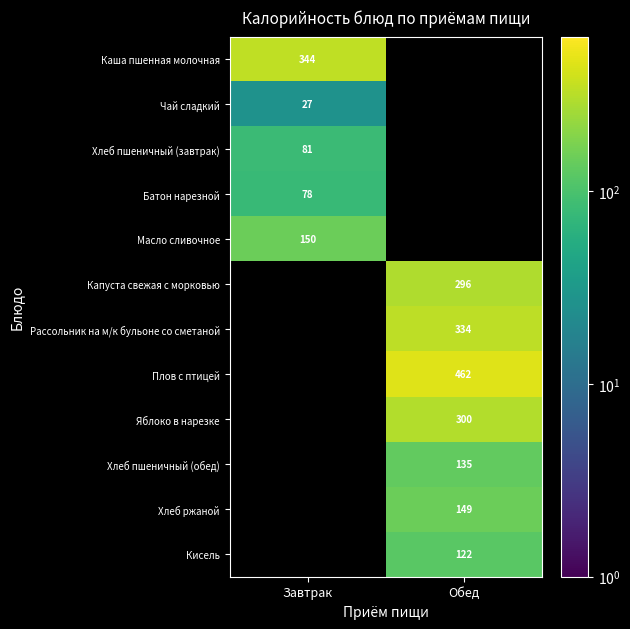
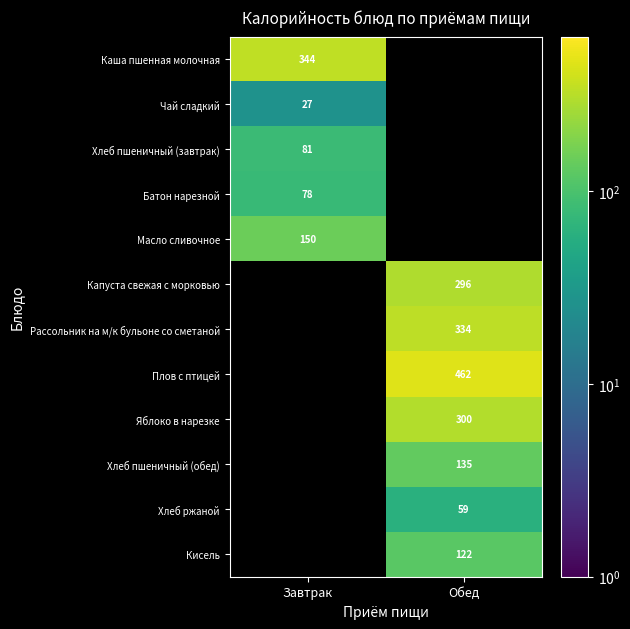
  {
    "Каша пшенная молочная": {
      "Завтрак": 344
    },
    "Чай сладкий": {
      "Завтрак": 27
    },
    "Хлеб пшеничный (завтрак)": {
      "Завтрак": 81
    },
    "Батон нарезной": {
      "Завтрак": 78
    },
    "Масло сливочное": {
      "Завтрак": 150
    },
    "Капуста свежая с морковью": {
      "Обед": 296
    },
    "Рассольник на м/к бульоне со сметаной": {
      "Обед": 334
    },
    "Плов с птицей": {
      "Обед": 462
    },
    "Яблоко в нарезке": {
      "Обед": 300
    },
    "Хлеб пшеничный (обед)": {
      "Обед": 135
    },
    "Хлеб ржаной": {
-     "Обед": 149
+     "Обед": 59
    },
    "Кисель": {
      "Обед": 122
    }
  }
